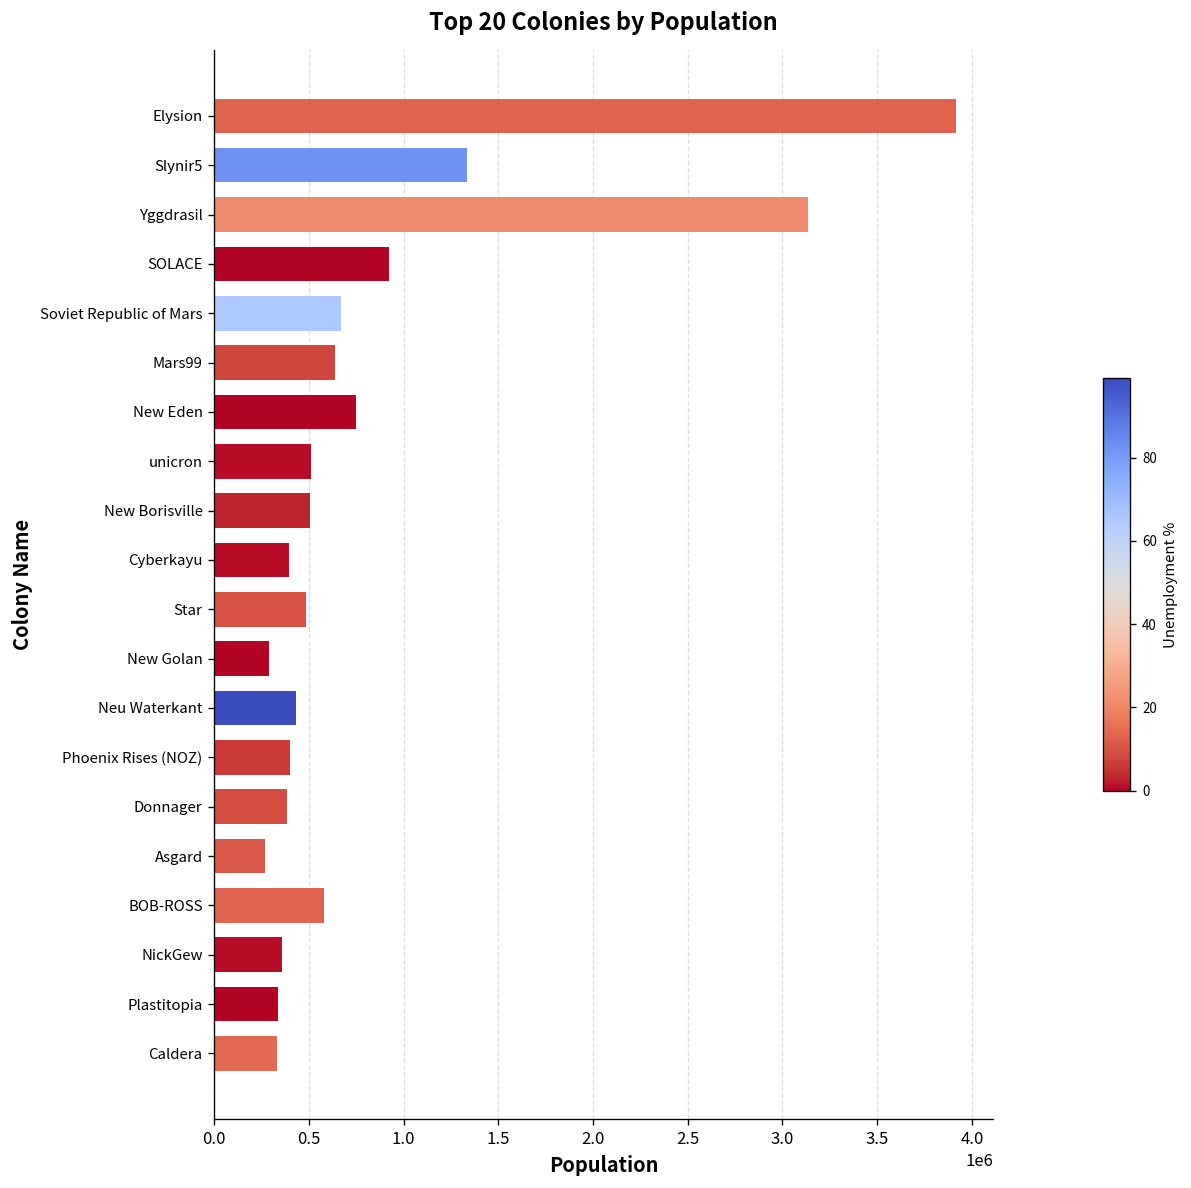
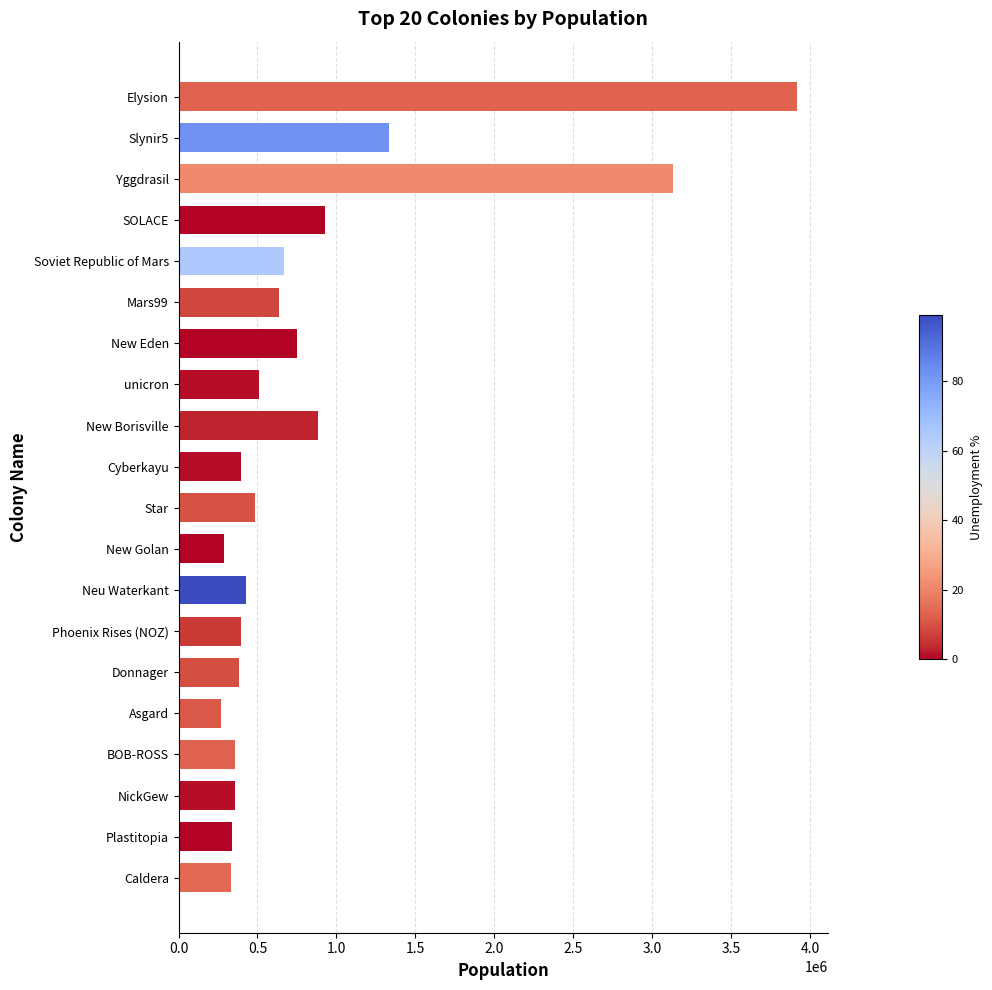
  {
    "Elysion": 3920000,
    "Slynir5": 1340000,
    "Yggdrasil": 3130000,
    "SOLACE": 930000,
    "Soviet Republic of Mars": 670000,
    "Mars99": 640000,
    "New Eden": 750000,
    "unicron": 510000,
-   "New Borisville": 510000,
+   "New Borisville": 890000,
    "Cyberkayu": 400000,
    "Star": 480000,
    "New Golan": 290000,
    "Neu Waterkant": 430000,
    "Phoenix Rises (NOZ)": 400000,
    "Donnager": 380000,
    "Asgard": 270000,
-   "BOB-ROSS": 580000,
+   "BOB-ROSS": 360000,
    "NickGew": 360000,
    "Plastitopia": 340000,
    "Caldera": 330000
  }
